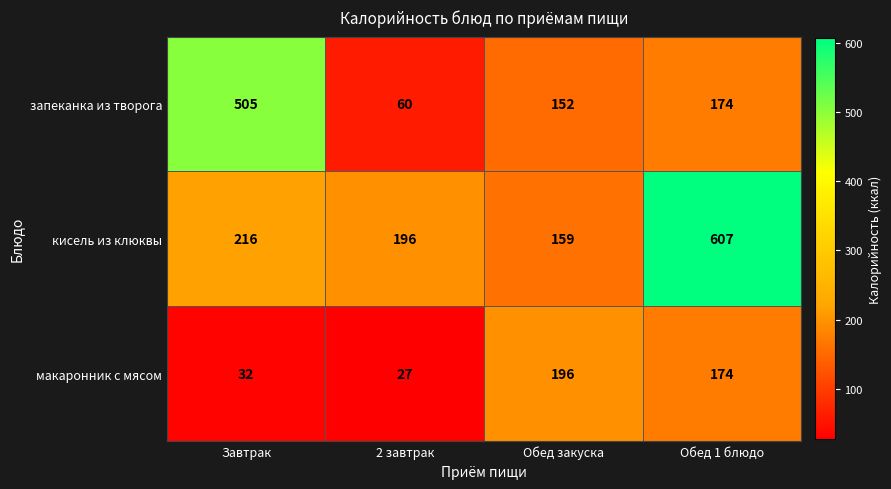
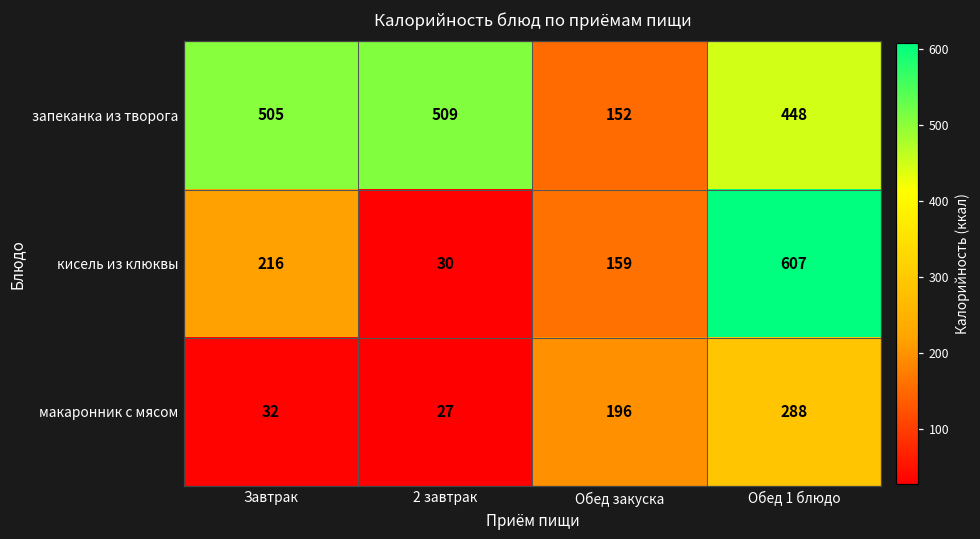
  {
    "запеканка из творога": {
      "Завтрак": 505,
-     "2 завтрак": 60,
+     "2 завтрак": 509,
      "Обед закуска": 152,
-     "Обед 1 блюдо": 174
+     "Обед 1 блюдо": 448
    },
    "кисель из клюквы": {
      "Завтрак": 216,
-     "2 завтрак": 196,
+     "2 завтрак": 30,
      "Обед закуска": 159,
      "Обед 1 блюдо": 607
    },
    "макаронник с мясом": {
      "Завтрак": 32,
      "2 завтрак": 27,
      "Обед закуска": 196,
-     "Обед 1 блюдо": 174
+     "Обед 1 блюдо": 288
    }
  }
